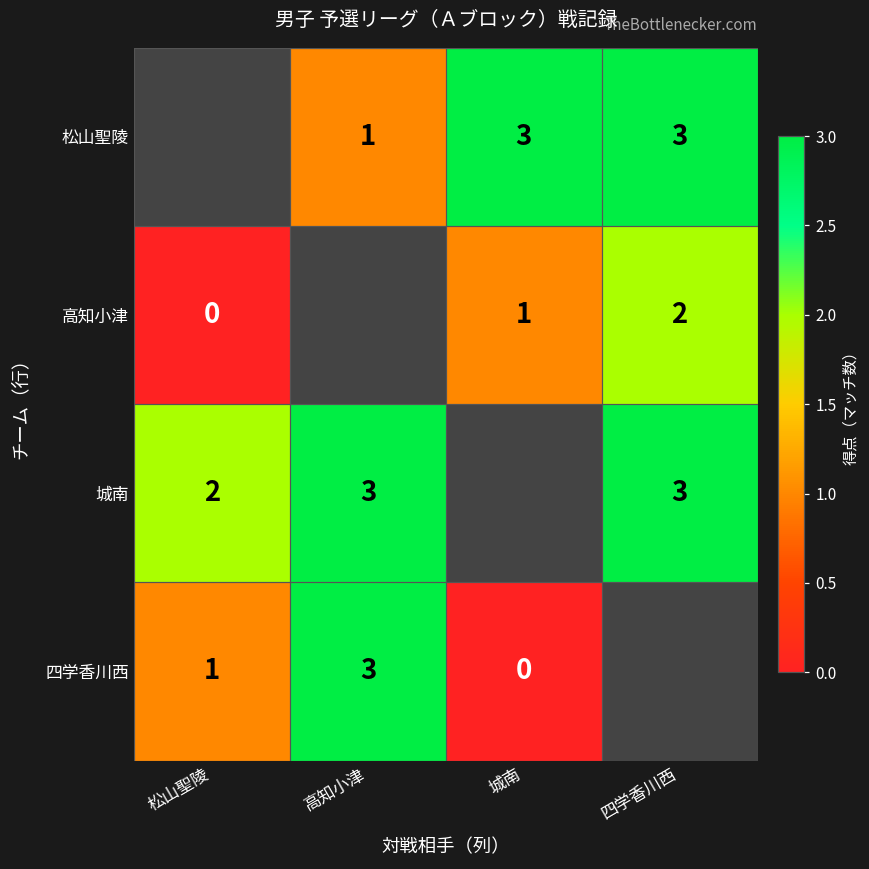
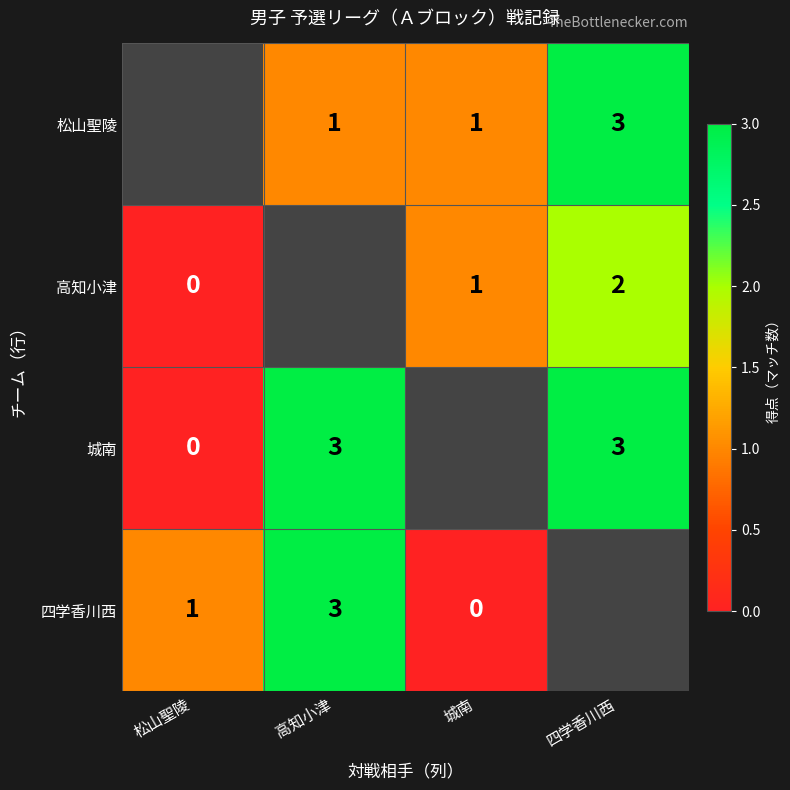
  {
    "松山聖陵": {
      "高知小津": 1,
-     "城南": 3,
+     "城南": 1,
      "四学香川西": 3
    },
    "高知小津": {
      "松山聖陵": 0,
      "城南": 1,
      "四学香川西": 2
    },
    "城南": {
-     "松山聖陵": 2,
+     "松山聖陵": 0,
      "高知小津": 3,
      "四学香川西": 3
    },
    "四学香川西": {
      "松山聖陵": 1,
      "高知小津": 3,
      "城南": 0
    }
  }
